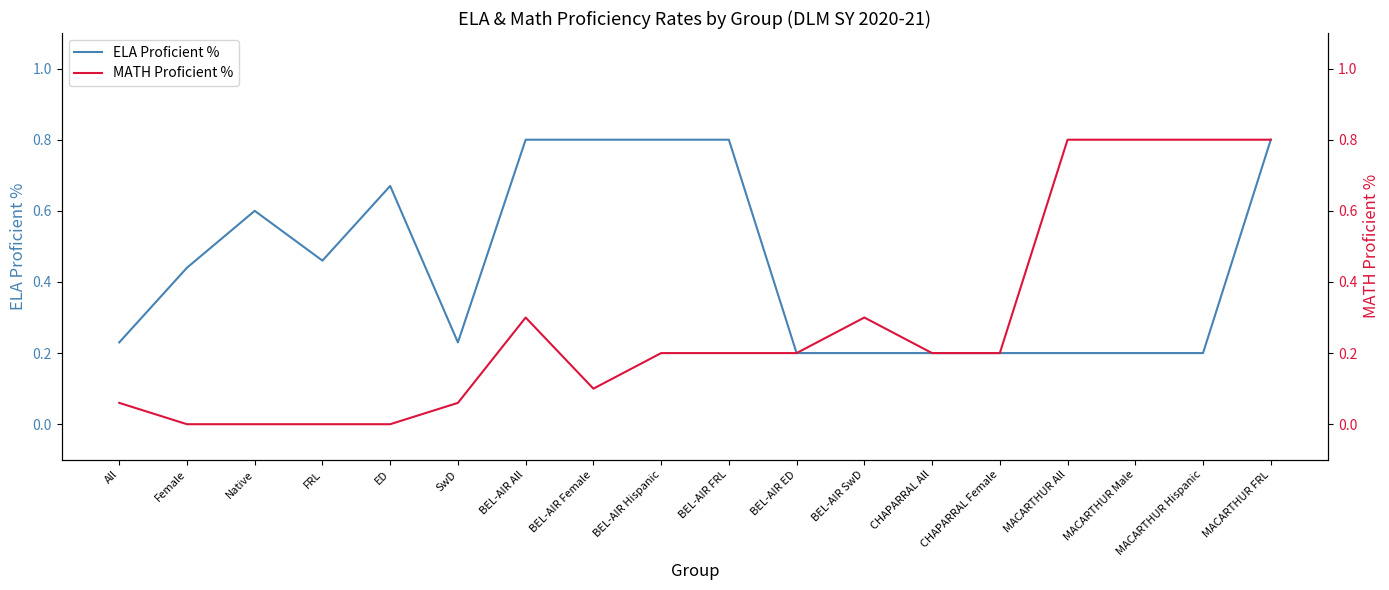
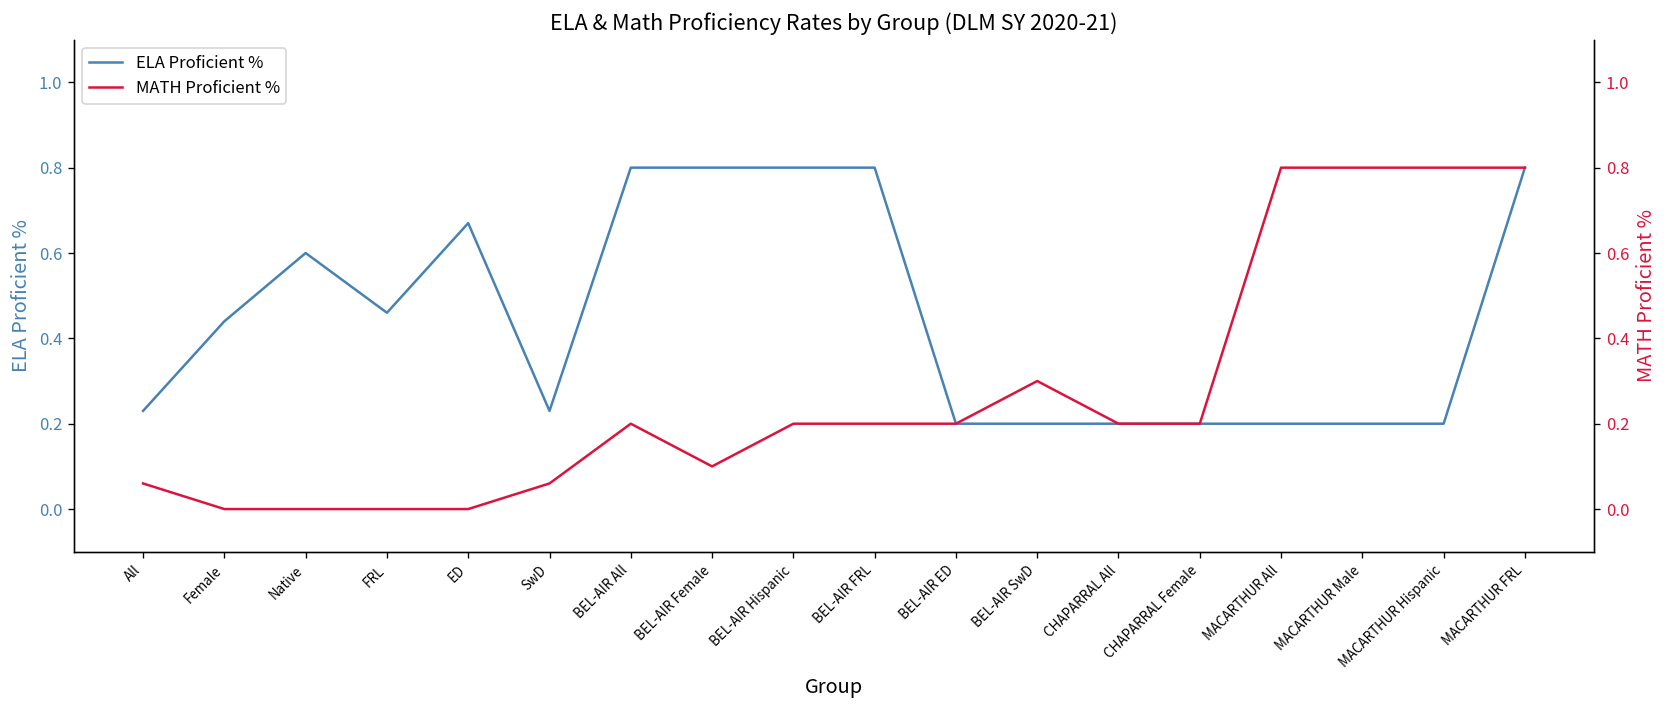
  {
    "ELA Proficient %": {
      "All": 0.23,
      "Female": 0.44,
      "Native": 0.60,
      "FRL": 0.46,
      "ED": 0.67,
      "SwD": 0.23,
      "BEL-AIR All": 0.80,
      "BEL-AIR Female": 0.80,
      "BEL-AIR Hispanic": 0.80,
      "BEL-AIR FRL": 0.80,
      "BEL-AIR ED": 0.20,
      "BEL-AIR SwD": 0.20,
      "CHAPARRAL All": 0.20,
      "CHAPARRAL Female": 0.20,
      "MACARTHUR All": 0.20,
      "MACARTHUR Male": 0.20,
      "MACARTHUR Hispanic": 0.20,
      "MACARTHUR FRL": 0.80
    },
    "MATH Proficient %": {
      "All": 0.06,
      "Female": 0.0,
      "Native": 0.0,
      "FRL": 0.0,
      "ED": 0.0,
      "SwD": 0.06,
-     "BEL-AIR All": 0.3,
+     "BEL-AIR All": 0.2,
      "BEL-AIR Female": 0.1,
      "BEL-AIR Hispanic": 0.2,
      "BEL-AIR FRL": 0.2,
      "BEL-AIR ED": 0.2,
      "BEL-AIR SwD": 0.3,
      "CHAPARRAL All": 0.2,
      "CHAPARRAL Female": 0.2,
      "MACARTHUR All": 0.8,
      "MACARTHUR Male": 0.8,
      "MACARTHUR Hispanic": 0.8,
      "MACARTHUR FRL": 0.8
    }
  }
